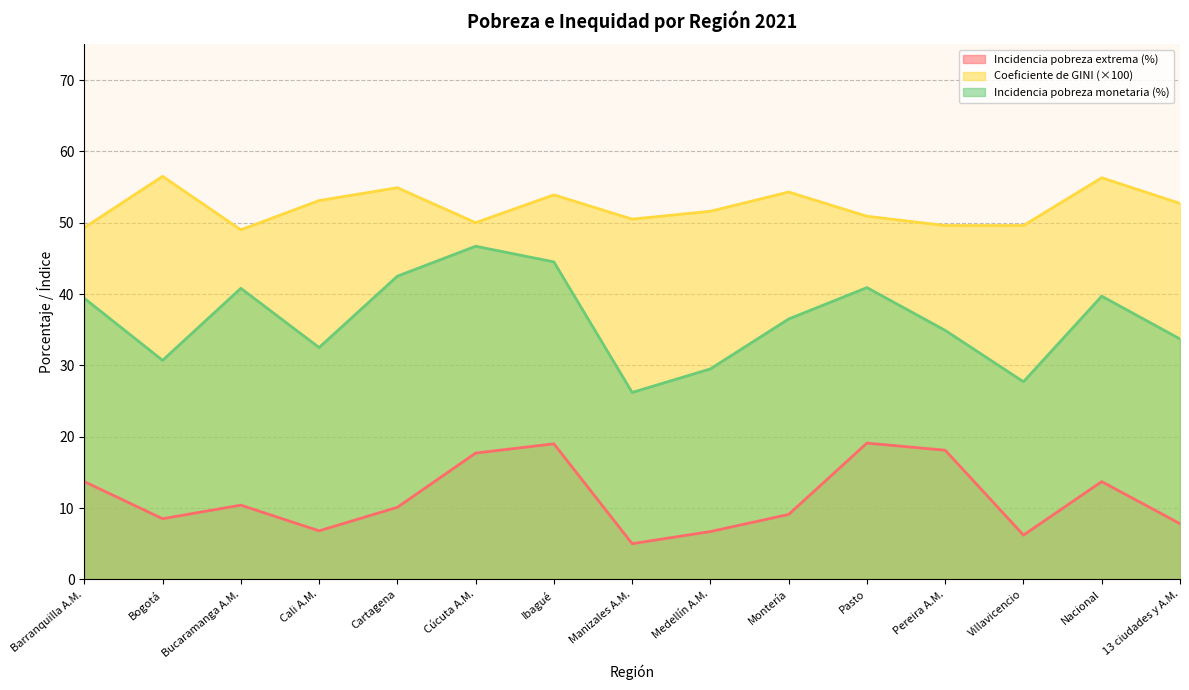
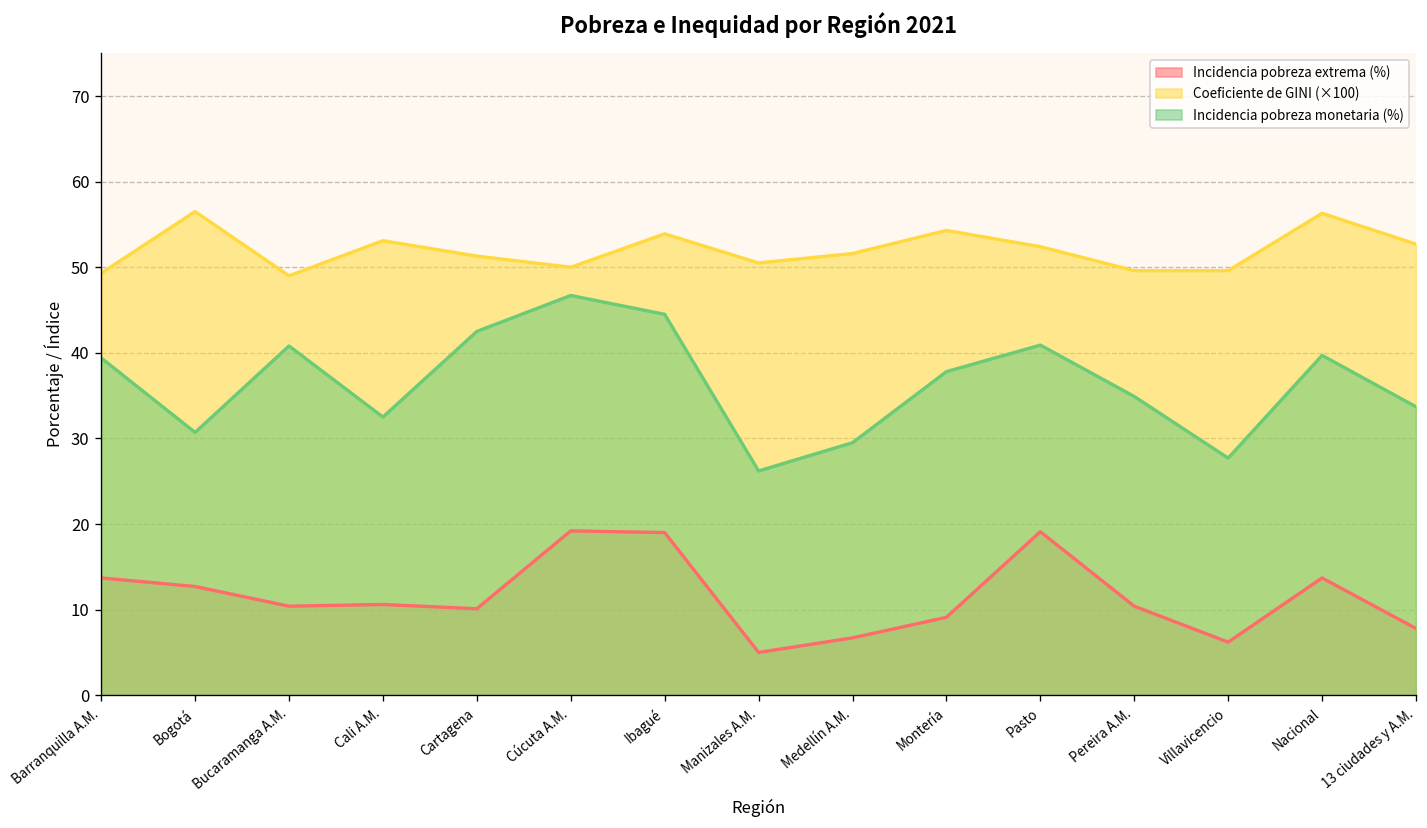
  {
    "Incidencia pobreza extrema (%)": {
      "Barranquilla A.M.": 14,
-     "Bogotá": 9,
+     "Bogotá": 13,
      "Bucaramanga A.M.": 10,
-     "Cali A.M.": 7,
+     "Cali A.M.": 11,
      "Cartagena": 10,
-     "Cúcuta A.M.": 18,
+     "Cúcuta A.M.": 19,
      "Ibagué": 19,
      "Manizales A.M.": 5,
      "Medellín A.M.": 7,
      "Montería": 9,
      "Pasto": 19,
-     "Pereira A.M.": 18,
+     "Pereira A.M.": 10,
      "Villavicencio": 6,
      "Nacional": 14,
      "13 ciudades y A.M.": 8
    },
    "Coeficiente de GINI (×100)": {
      "Barranquilla A.M.": 49,
      "Bogotá": 56,
      "Bucaramanga A.M.": 49,
      "Cali A.M.": 53,
-     "Cartagena": 55,
+     "Cartagena": 51,
      "Cúcuta A.M.": 50,
      "Ibagué": 54,
      "Manizales A.M.": 51,
      "Medellín A.M.": 52,
      "Montería": 54,
-     "Pasto": 51,
+     "Pasto": 52,
      "Pereira A.M.": 50,
      "Villavicencio": 50,
      "Nacional": 56,
      "13 ciudades y A.M.": 53
    },
    "Incidencia pobreza monetaria (%)": {
      "Barranquilla A.M.": 39,
      "Bogotá": 31,
      "Bucaramanga A.M.": 41,
      "Cali A.M.": 33,
      "Cartagena": 43,
      "Cúcuta A.M.": 47,
      "Ibagué": 45,
      "Manizales A.M.": 26,
      "Medellín A.M.": 30,
-     "Montería": 37,
+     "Montería": 38,
      "Pasto": 41,
      "Pereira A.M.": 35,
      "Villavicencio": 28,
      "Nacional": 40,
      "13 ciudades y A.M.": 34
    }
  }
